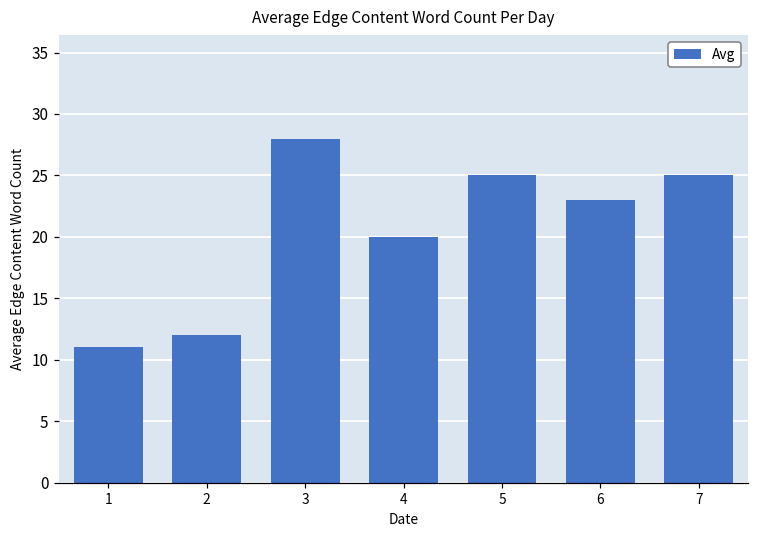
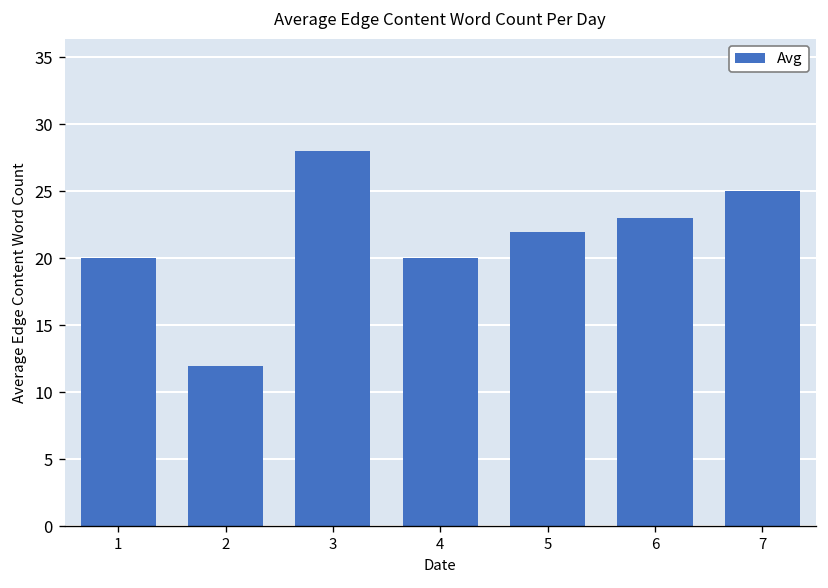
  {
-   "1": 11,
+   "1": 20,
    "2": 12,
    "3": 28,
    "4": 20,
-   "5": 25,
+   "5": 22,
    "6": 23,
    "7": 25
  }
